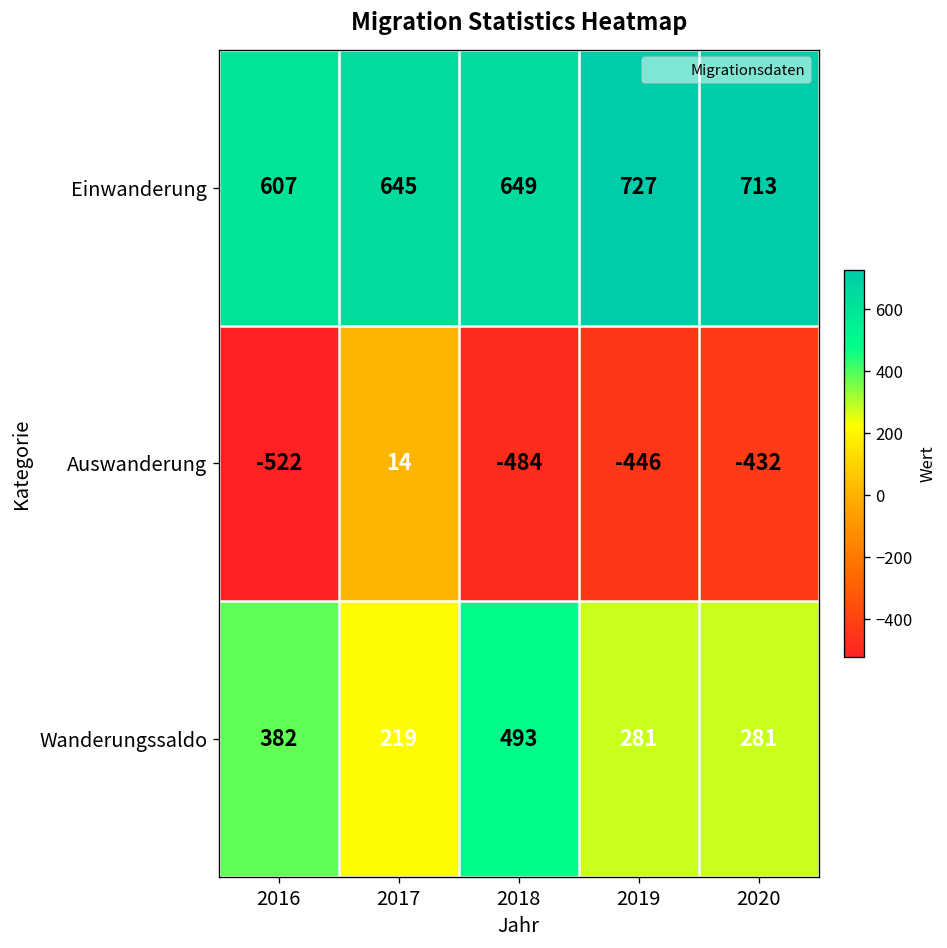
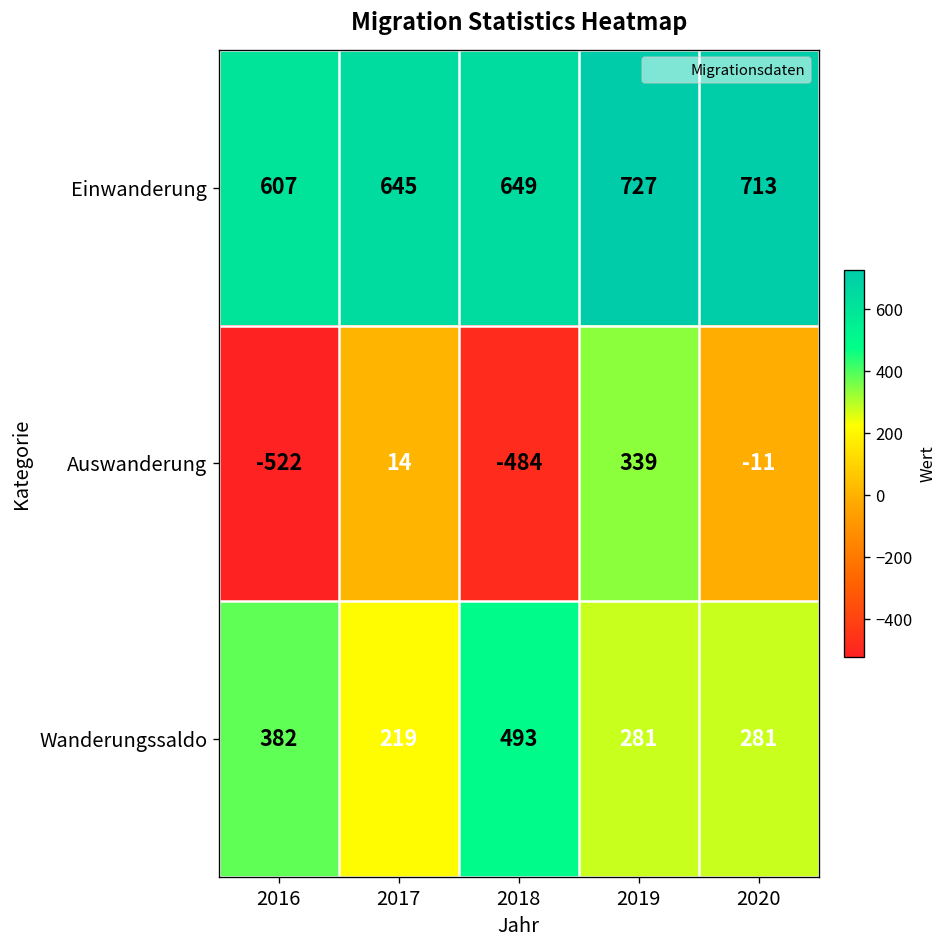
  {
    "Einwanderung": {
      "2016": 607,
      "2017": 645,
      "2018": 649,
      "2019": 727,
      "2020": 713
    },
    "Auswanderung": {
      "2016": -522,
      "2017": 14,
      "2018": -484,
-     "2019": -446,
-     "2020": -432
+     "2019": 339,
+     "2020": -11
    },
    "Wanderungssaldo": {
      "2016": 382,
      "2017": 219,
      "2018": 493,
      "2019": 281,
      "2020": 281
    }
  }
